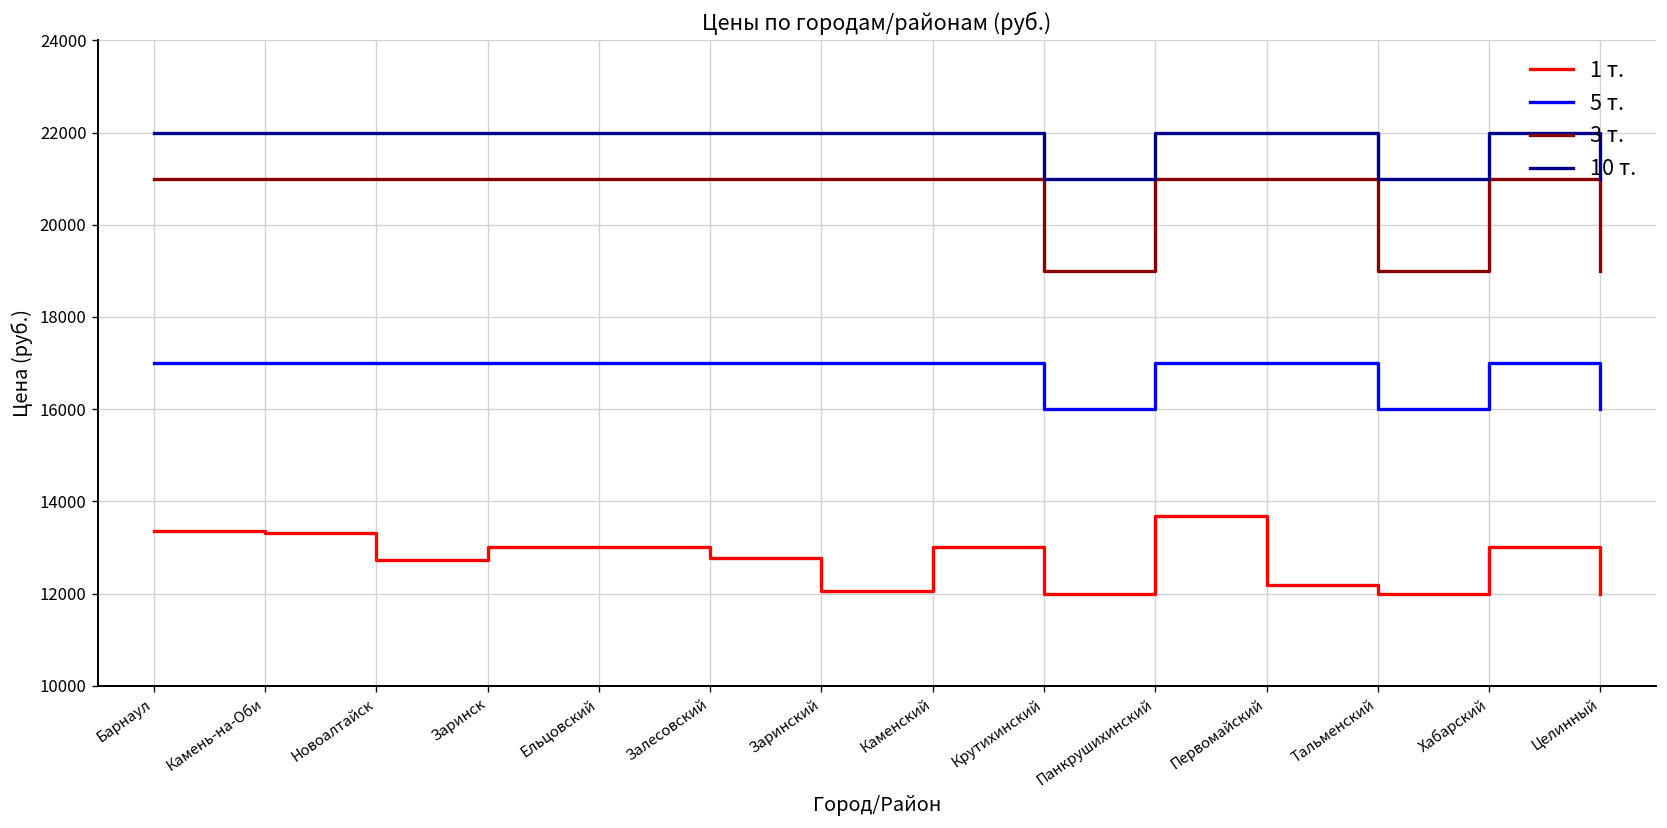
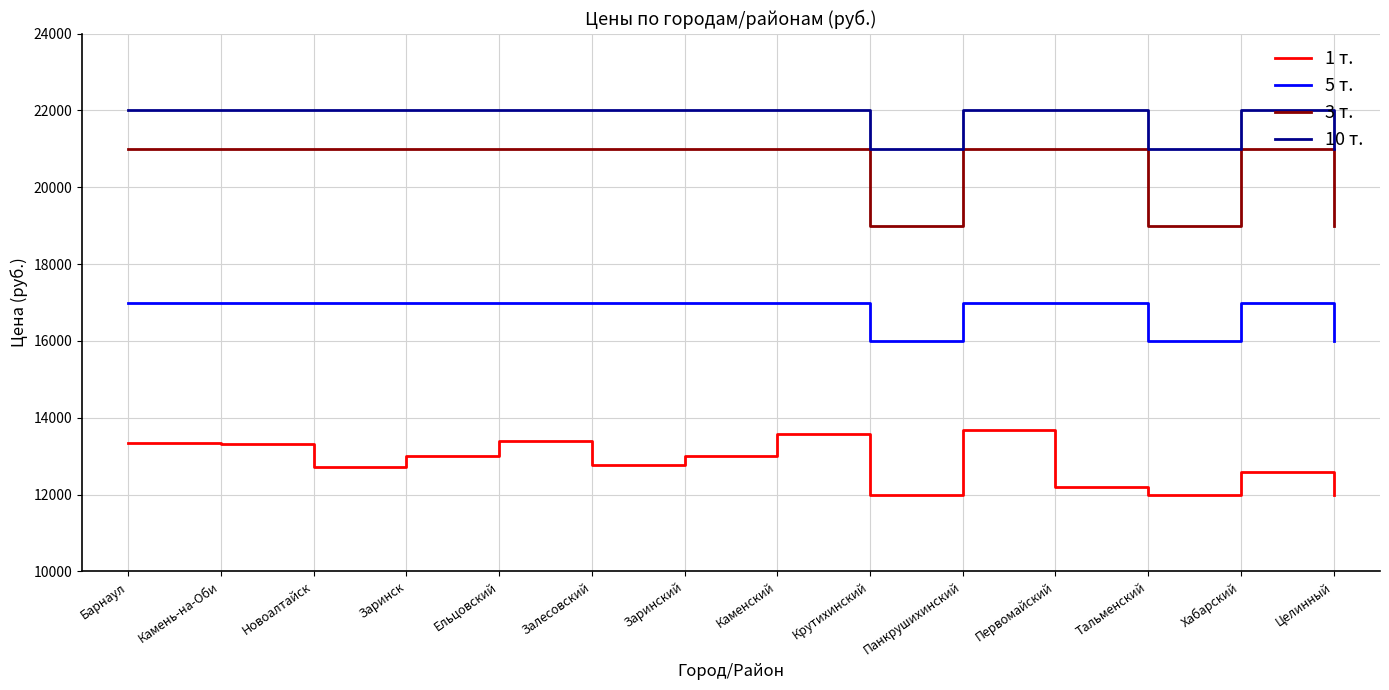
  {
    "1 т.": {
      "Барнаул": 13400,
      "Камень-на-Оби": 13300,
      "Новоалтайск": 12700,
      "Заринск": 13000,
-     "Ельцовский": 13000,
+     "Ельцовский": 13400,
      "Залесовский": 12800,
-     "Заринский": 12100,
-     "Каменский": 13000,
+     "Заринский": 13000,
+     "Каменский": 13600,
      "Крутихинский": 12000,
      "Панкрушихинский": 13700,
      "Первомайский": 12200,
      "Тальменский": 12000,
-     "Хабарский": 13000,
+     "Хабарский": 12600,
      "Целинный": 12000
    },
    "5 т.": {
      "Барнаул": 17000,
      "Камень-на-Оби": 17000,
      "Новоалтайск": 17000,
      "Заринск": 17000,
      "Ельцовский": 17000,
      "Залесовский": 17000,
      "Заринский": 17000,
      "Каменский": 17000,
      "Крутихинский": 16000,
      "Панкрушихинский": 17000,
      "Первомайский": 17000,
      "Тальменский": 16000,
      "Хабарский": 17000,
      "Целинный": 16000
    },
    "3 т.": {
      "Барнаул": 21000,
      "Камень-на-Оби": 21000,
      "Новоалтайск": 21000,
      "Заринск": 21000,
      "Ельцовский": 21000,
      "Залесовский": 21000,
      "Заринский": 21000,
      "Каменский": 21000,
      "Крутихинский": 19000,
      "Панкрушихинский": 21000,
      "Первомайский": 21000,
      "Тальменский": 19000,
      "Хабарский": 21000,
      "Целинный": 19000
    },
    "10 т.": {
      "Барнаул": 22000,
      "Камень-на-Оби": 22000,
      "Новоалтайск": 22000,
      "Заринск": 22000,
      "Ельцовский": 22000,
      "Залесовский": 22000,
      "Заринский": 22000,
      "Каменский": 22000,
      "Крутихинский": 21000,
      "Панкрушихинский": 22000,
      "Первомайский": 22000,
      "Тальменский": 21000,
      "Хабарский": 22000,
      "Целинный": 21000
    }
  }
